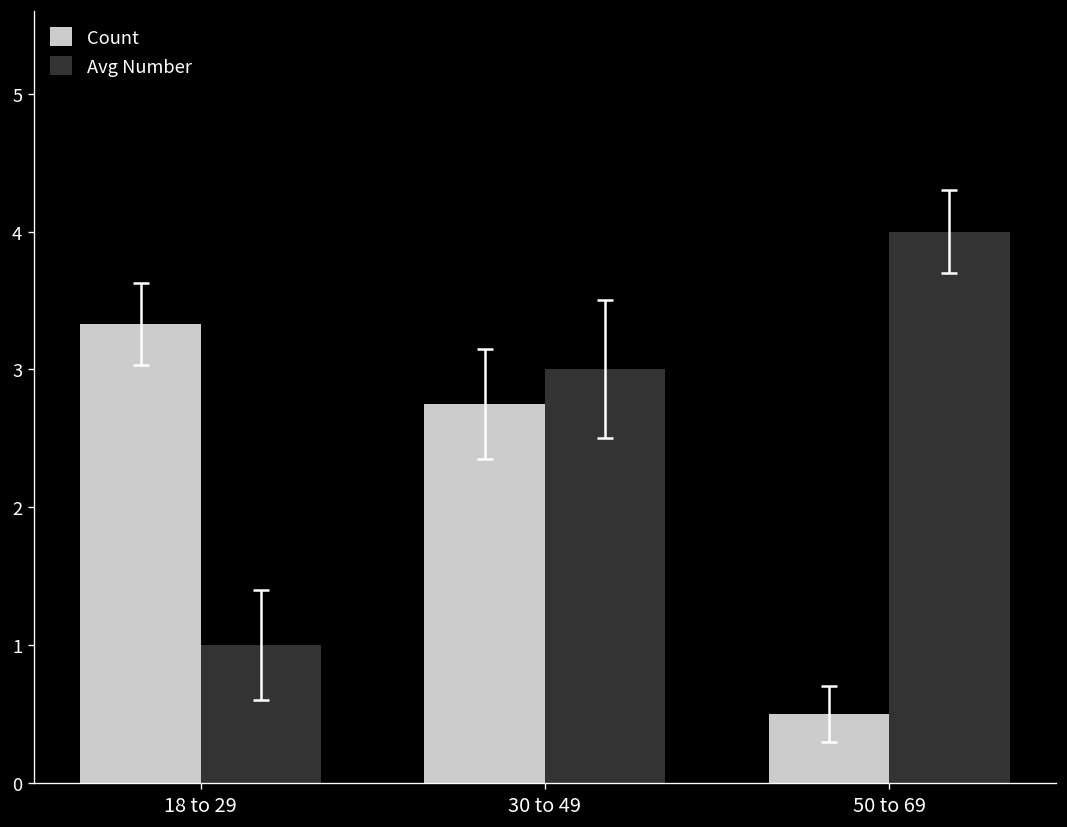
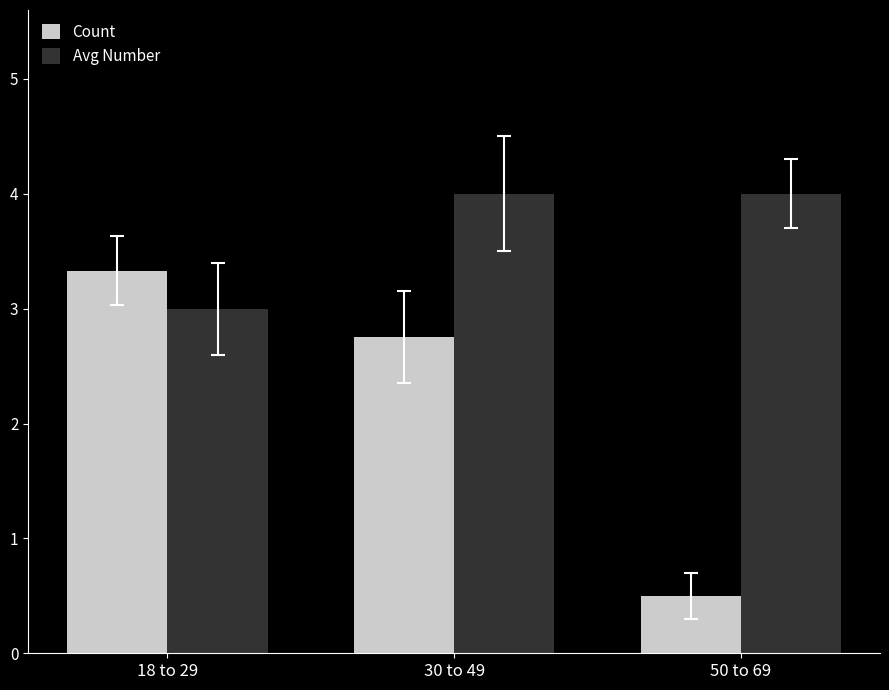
  {
    "Count": {
      "18 to 29": 3.33,
      "30 to 49": 2.75,
      "50 to 69": 0.50
    },
    "Avg Number": {
-     "18 to 29": 1,
-     "30 to 49": 3,
+     "18 to 29": 3,
+     "30 to 49": 4,
      "50 to 69": 4
    }
  }
